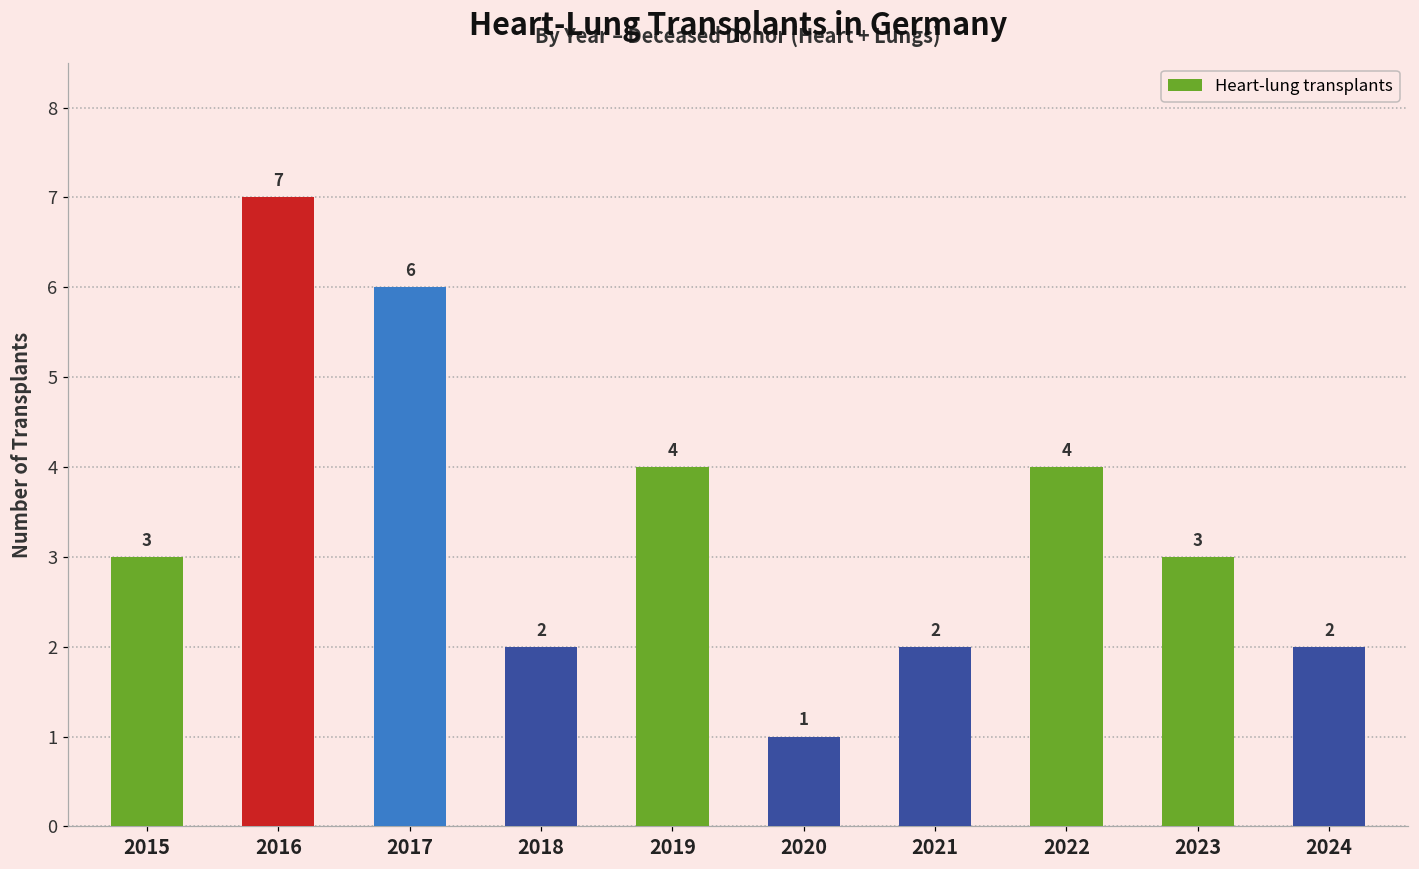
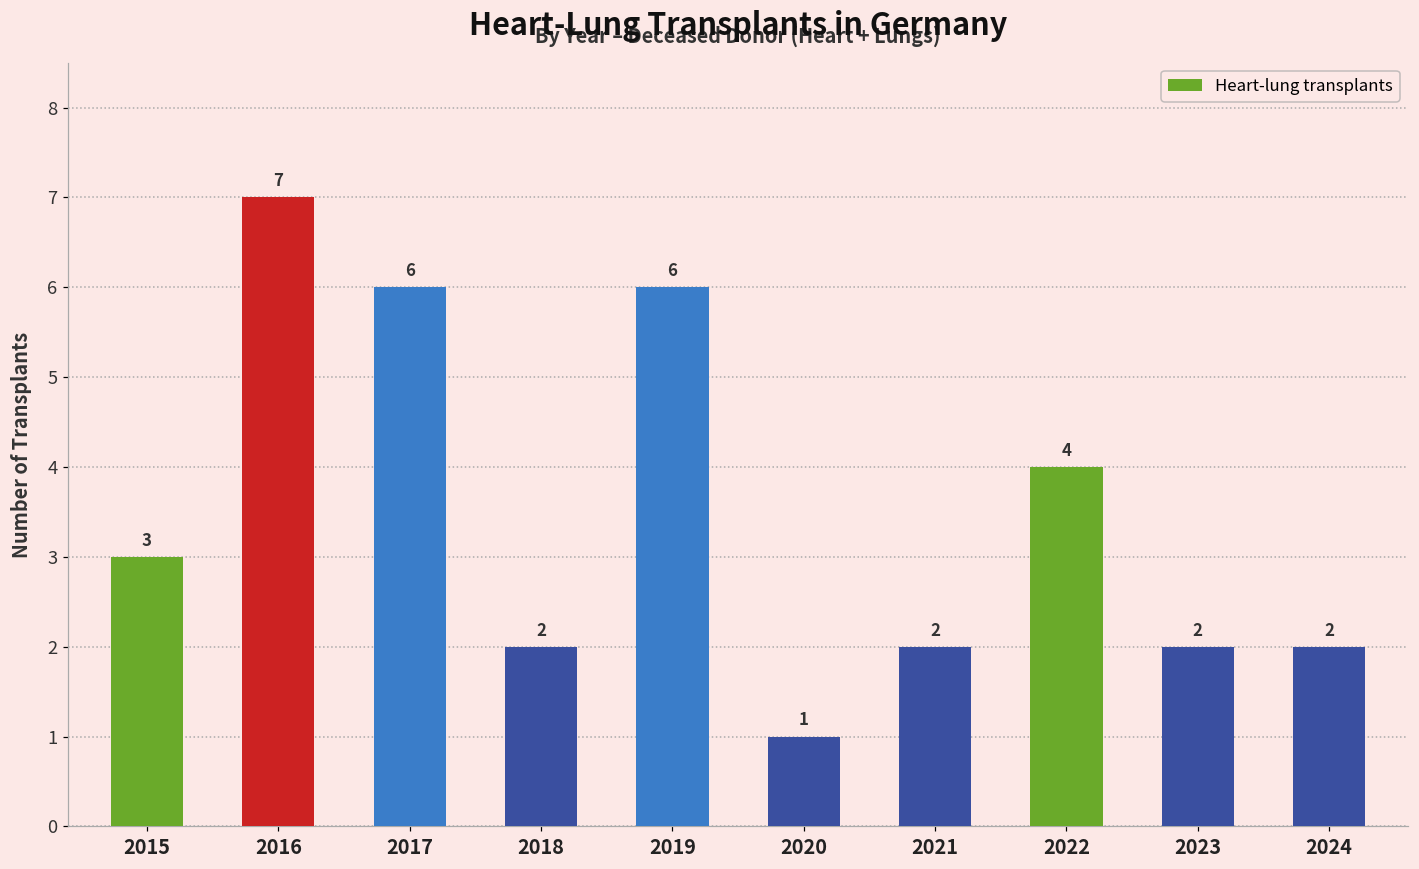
  {
    "2015": 3,
    "2016": 7,
    "2017": 6,
    "2018": 2,
-   "2019": 4,
+   "2019": 6,
    "2020": 1,
    "2021": 2,
    "2022": 4,
-   "2023": 3,
+   "2023": 2,
    "2024": 2
  }
